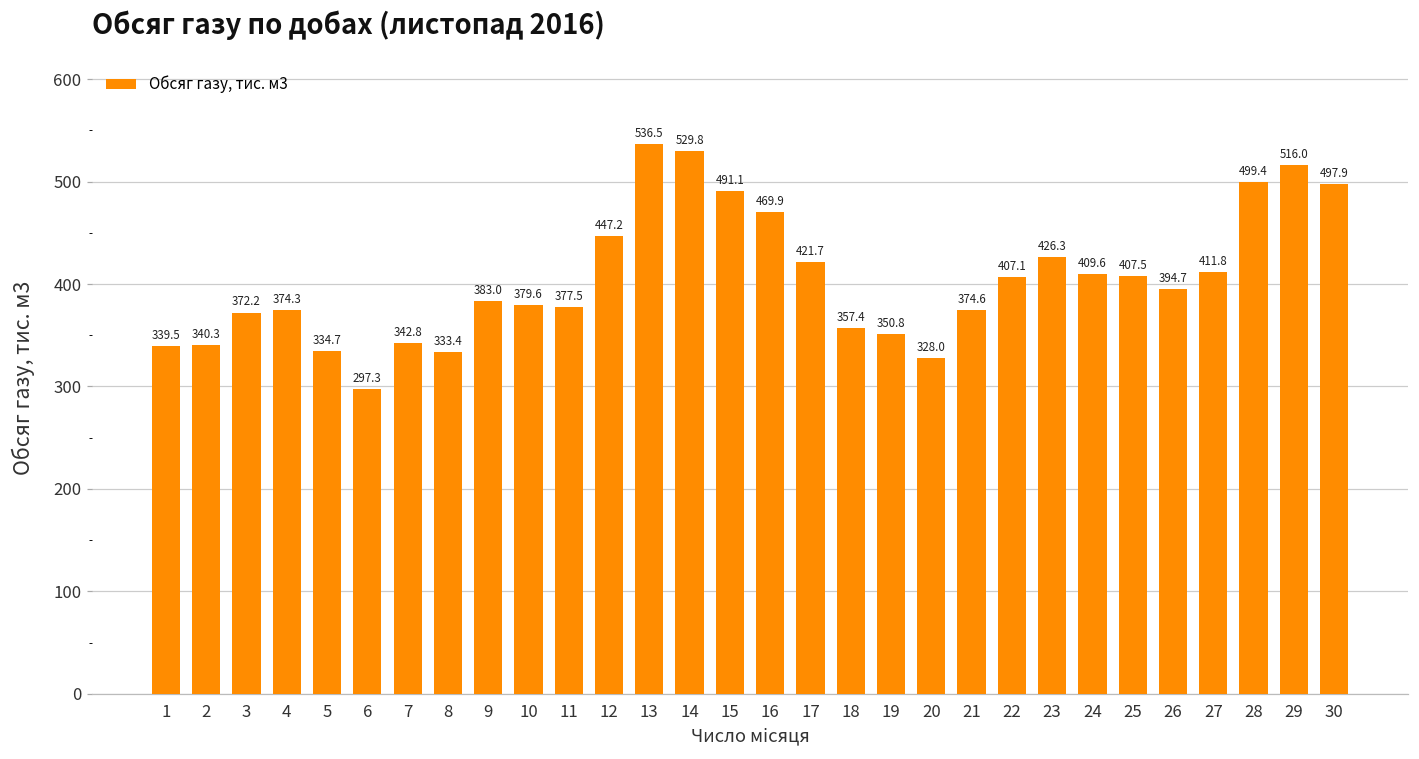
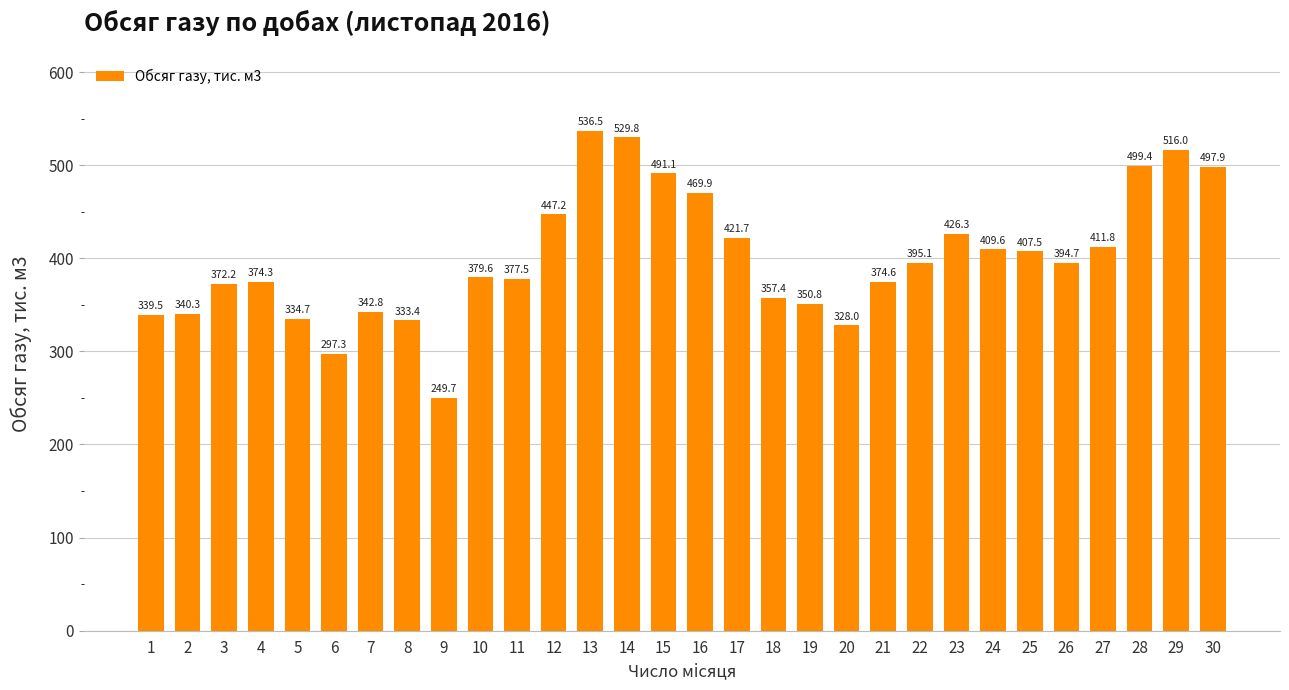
  {
    "1": 339.5,
    "2": 340.3,
    "3": 372.2,
    "4": 374.3,
    "5": 334.7,
    "6": 297.3,
    "7": 342.8,
    "8": 333.4,
-   "9": 383.0,
+   "9": 249.7,
    "10": 379.6,
    "11": 377.5,
    "12": 447.2,
    "13": 536.5,
    "14": 529.8,
    "15": 491.1,
    "16": 469.9,
    "17": 421.7,
    "18": 357.4,
    "19": 350.8,
    "20": 328.0,
    "21": 374.6,
-   "22": 407.1,
+   "22": 395.1,
    "23": 426.3,
    "24": 409.6,
    "25": 407.5,
    "26": 394.7,
    "27": 411.8,
    "28": 499.4,
    "29": 516.0,
    "30": 497.9
  }
